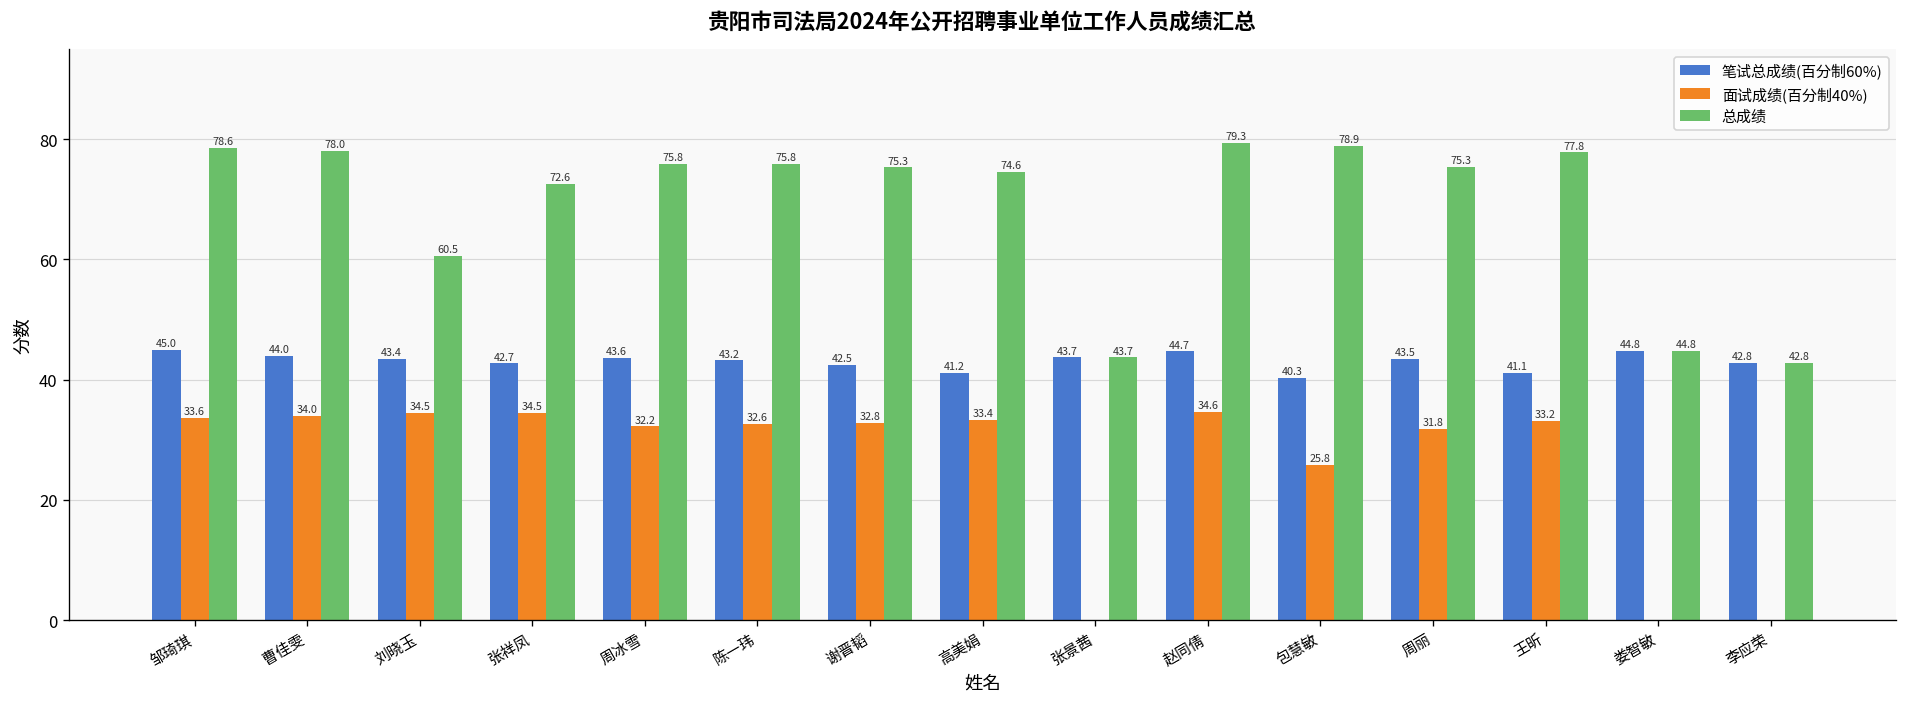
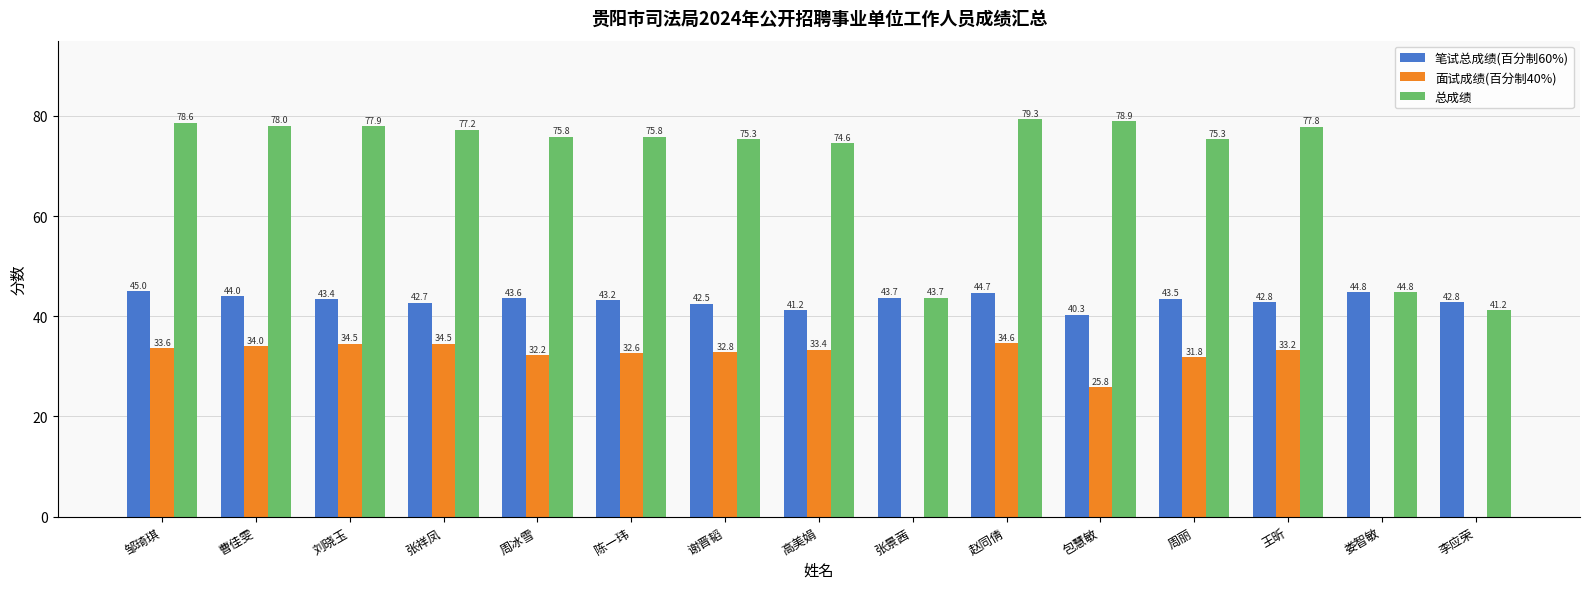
  {
    "笔试总成绩(百分制60%)": {
      "邹琦琪": 45.0,
      "曹佳雯": 44.0,
      "刘晓玉": 43.4,
      "张祥凤": 42.7,
      "周冰雪": 43.6,
      "陈一玮": 43.2,
      "谢晋韬": 42.5,
      "高美娟": 41.2,
      "张景茜": 43.7,
      "赵同倩": 44.7,
      "包慧敏": 40.3,
      "周丽": 43.5,
-     "王昕": 41.1,
+     "王昕": 42.8,
      "娄智敏": 44.8,
      "李应荣": 42.8
    },
    "面试成绩(百分制40%)": {
      "邹琦琪": 33.6,
      "曹佳雯": 34.0,
      "刘晓玉": 34.5,
      "张祥凤": 34.5,
      "周冰雪": 32.2,
      "陈一玮": 32.6,
      "谢晋韬": 32.8,
      "高美娟": 33.4,
      "赵同倩": 34.6,
      "包慧敏": 25.8,
      "周丽": 31.8,
      "王昕": 33.2
    },
    "总成绩": {
      "邹琦琪": 78.6,
      "曹佳雯": 78.0,
-     "刘晓玉": 60.5,
-     "张祥凤": 72.6,
+     "刘晓玉": 77.9,
+     "张祥凤": 77.2,
      "周冰雪": 75.8,
      "陈一玮": 75.8,
      "谢晋韬": 75.3,
      "高美娟": 74.6,
      "张景茜": 43.7,
      "赵同倩": 79.3,
      "包慧敏": 78.9,
      "周丽": 75.3,
      "王昕": 77.8,
      "娄智敏": 44.8,
-     "李应荣": 42.8
+     "李应荣": 41.2
    }
  }
